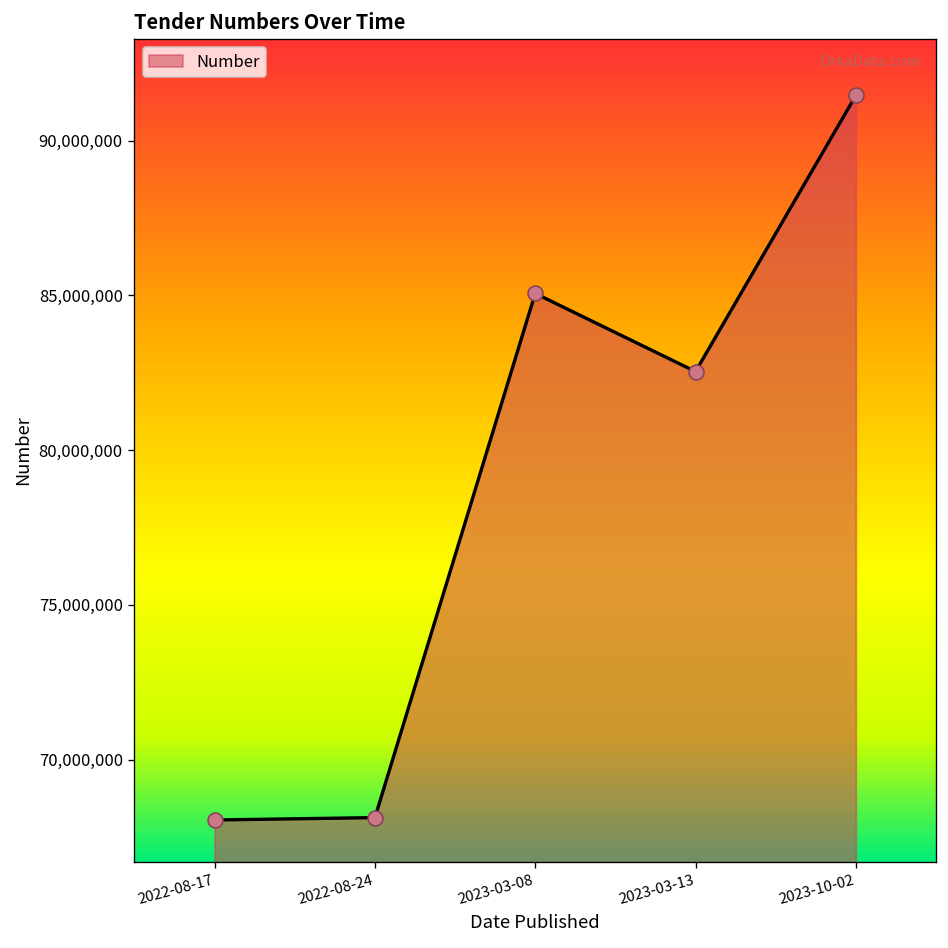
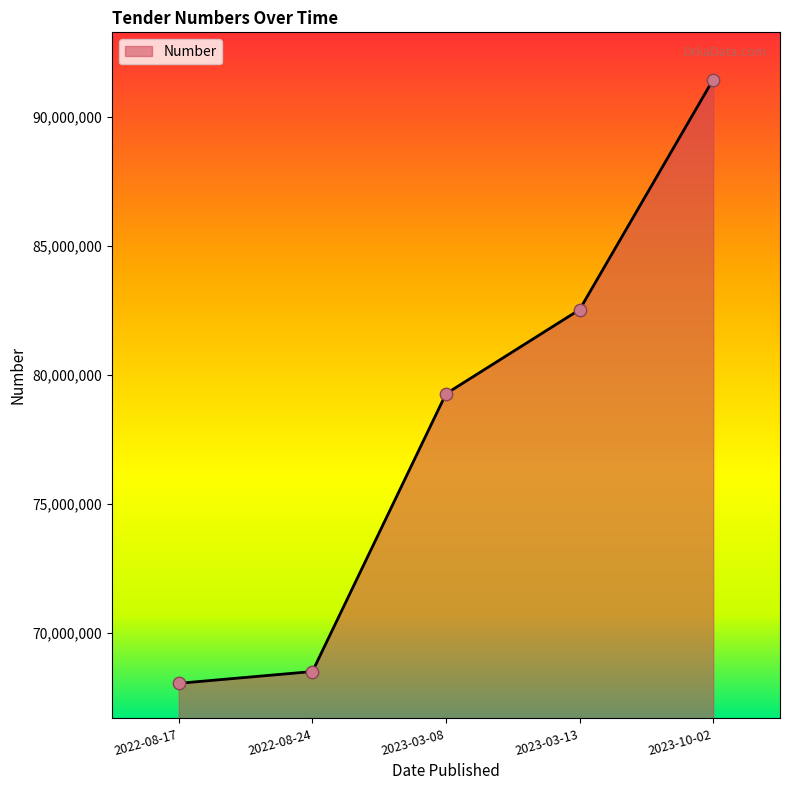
  {
    "2022-08-17": "68,000,000",
-   "2022-08-24": "68,100,000",
-   "2023-03-08": "85,100,000",
+   "2022-08-24": "68,500,000",
+   "2023-03-08": "79,300,000",
    "2023-03-13": "82,500,000",
    "2023-10-02": "91,500,000"
  }
